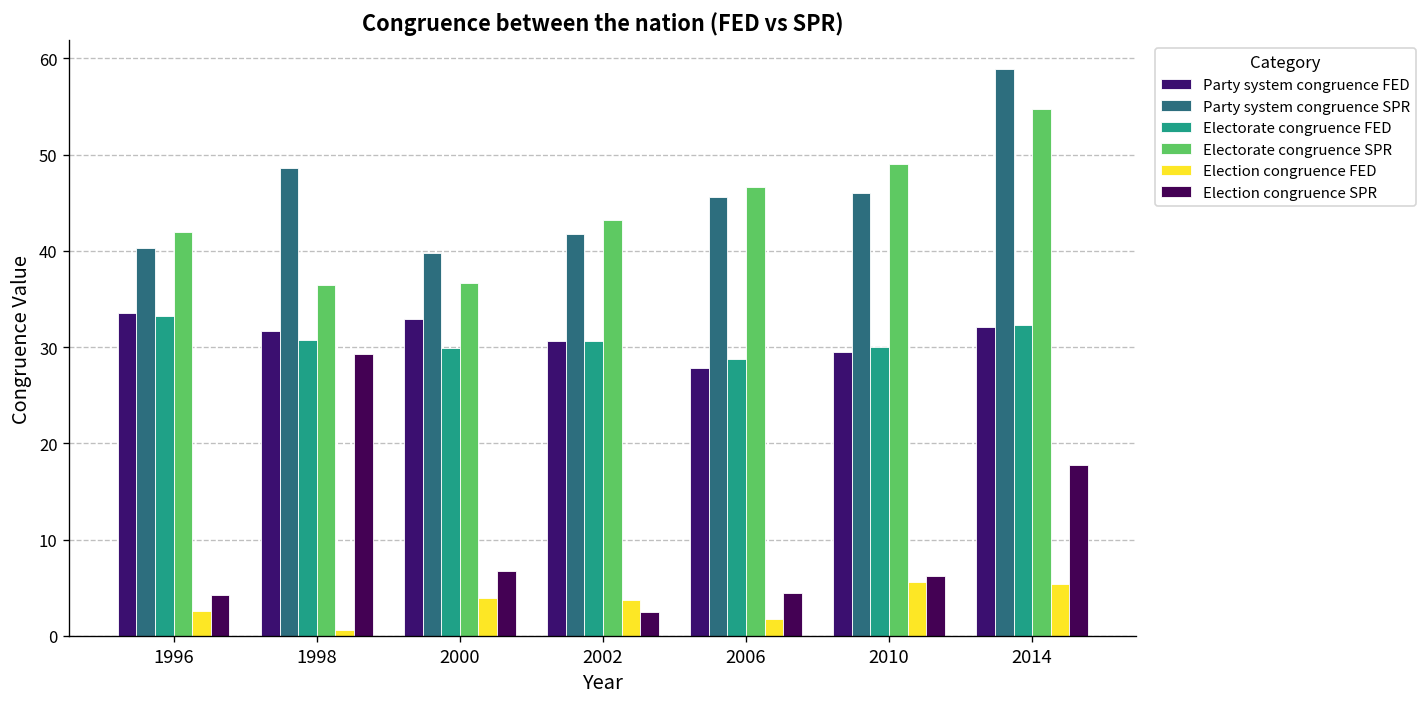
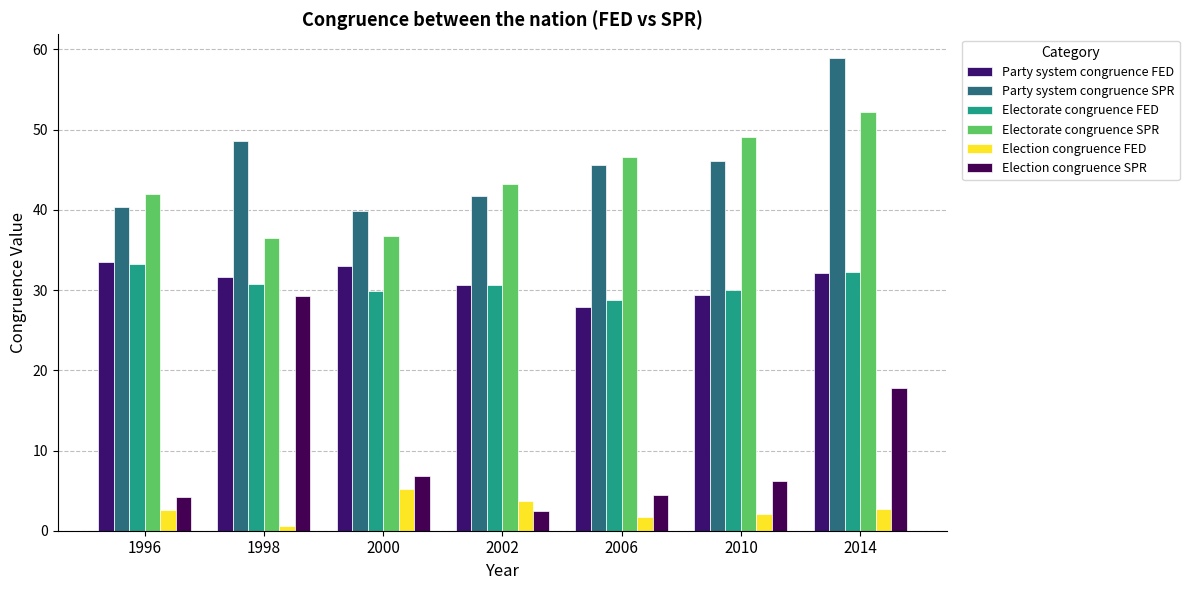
  {
    "Electorate congruence SPR": {
      "1996": 42,
      "1998": 36,
      "2000": 37,
      "2002": 43,
      "2006": 47,
      "2010": 49,
-     "2014": 55
+     "2014": 52
    },
    "Election congruence FED": {
      "1996": 3,
      "1998": 1,
-     "2000": 4,
+     "2000": 5,
      "2002": 4,
      "2006": 2,
-     "2010": 6,
-     "2014": 5
+     "2010": 2,
+     "2014": 3
    }
  }
